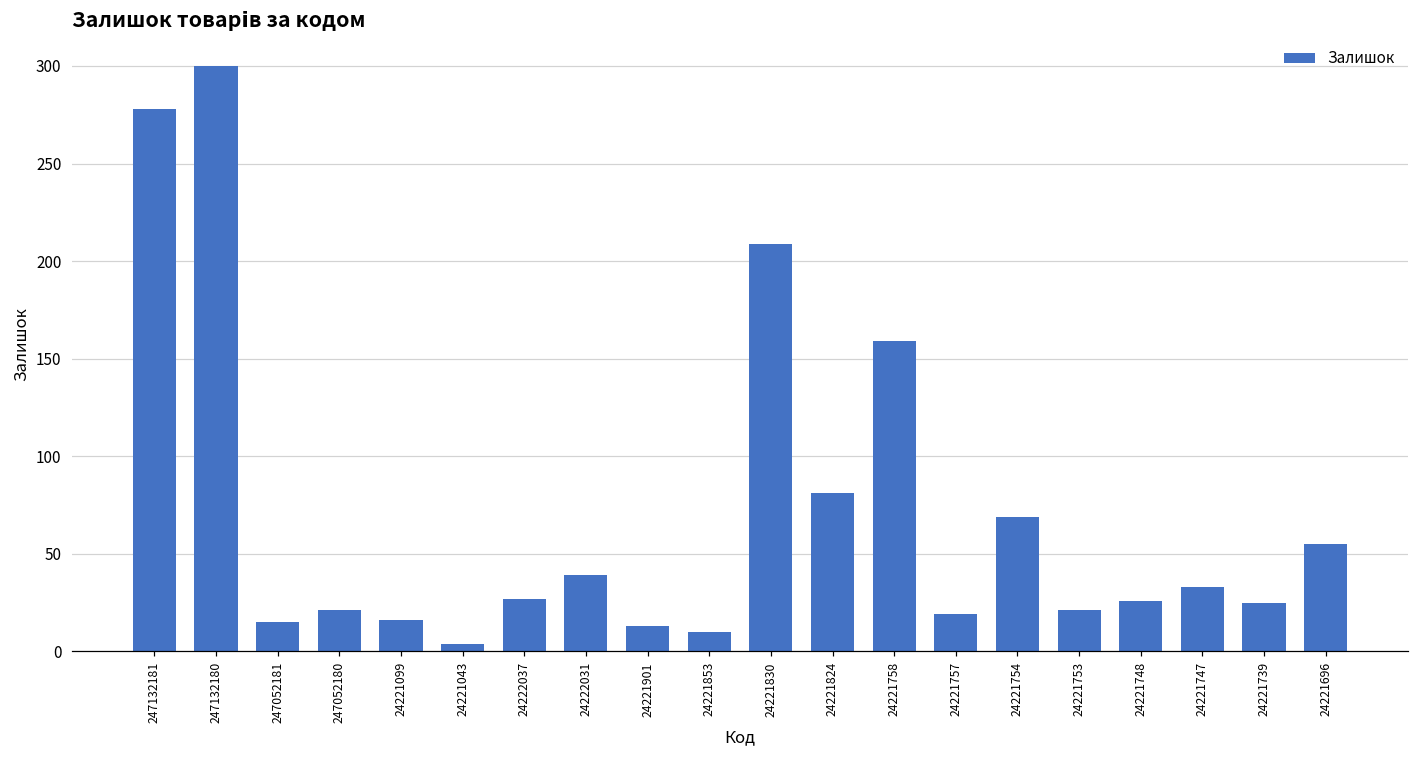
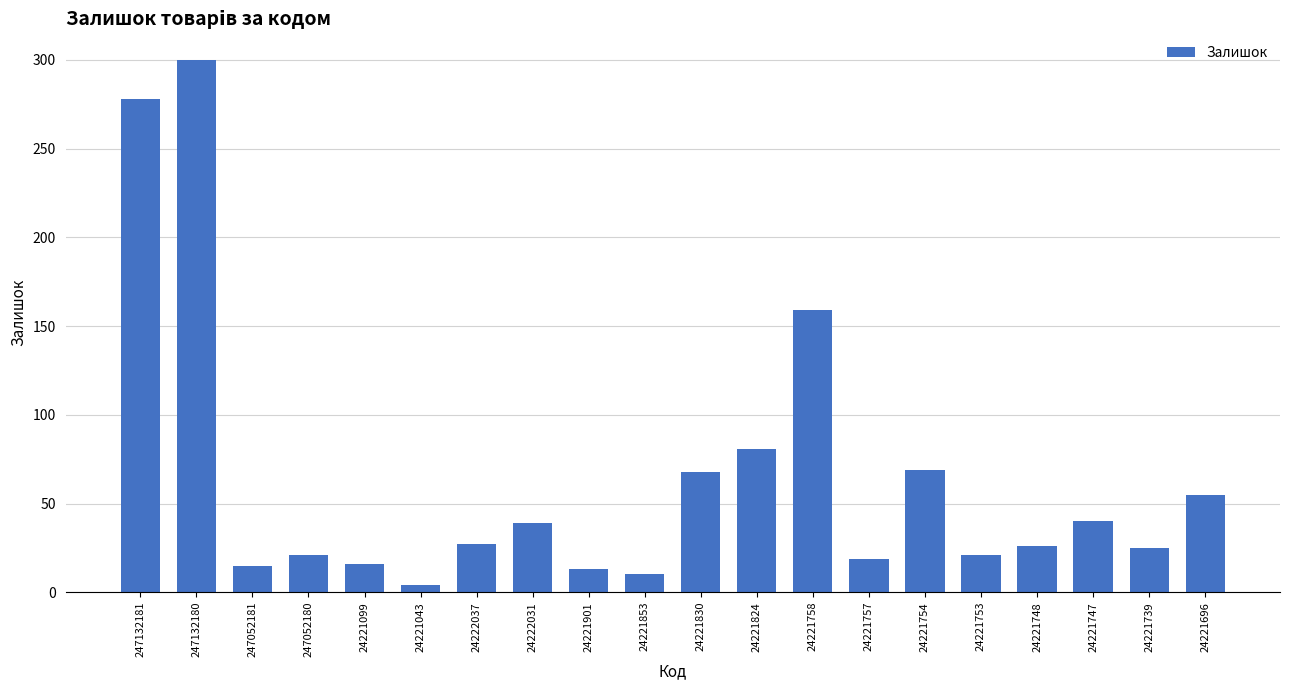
  {
    "247132181": 278,
    "247132180": 300,
    "247052181": 15,
    "247052180": 21,
    "24221099": 16,
    "24221043": 4,
    "24222037": 27,
    "24222031": 39,
    "24221901": 13,
    "24221853": 10,
-   "24221830": 209,
+   "24221830": 68,
    "24221824": 81,
    "24221758": 159,
    "24221757": 19,
    "24221754": 69,
    "24221753": 21,
    "24221748": 26,
-   "24221747": 33,
+   "24221747": 40,
    "24221739": 25,
    "24221696": 55
  }
